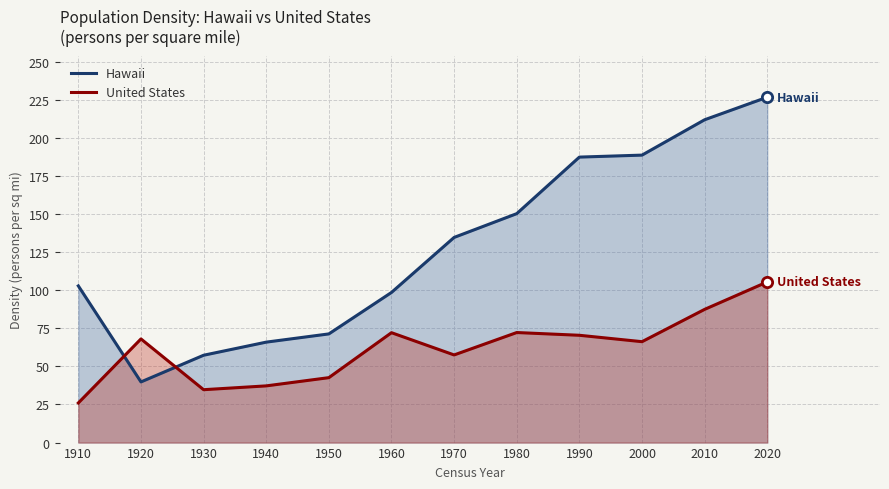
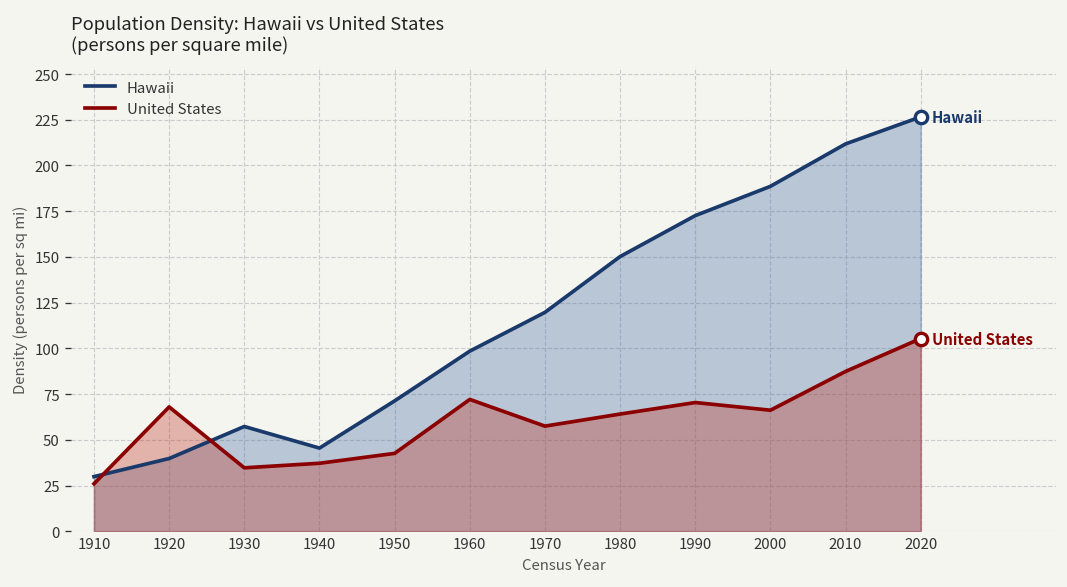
  {
    "Hawaii": {
-     "1910": 103,
+     "1910": 30,
      "1920": 40,
      "1930": 57,
-     "1940": 66,
+     "1940": 46,
      "1950": 71,
      "1960": 99,
-     "1970": 135,
+     "1970": 120,
      "1980": 150,
-     "1990": 187,
+     "1990": 173,
      "2000": 189,
      "2010": 212
    },
    "United States": {
      "1910": 26,
      "1920": 68,
      "1930": 35,
      "1940": 37,
      "1950": 43,
      "1960": 72,
      "1970": 58,
-     "1980": 72,
+     "1980": 64,
      "1990": 70,
      "2000": 66,
      "2010": 87
    }
  }
